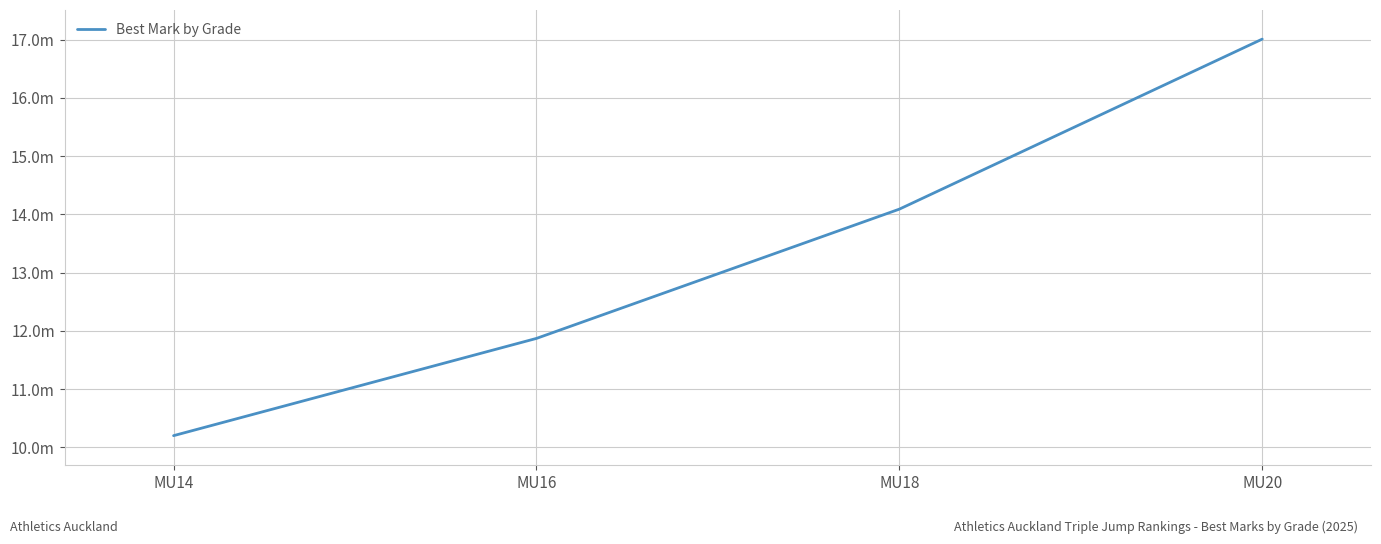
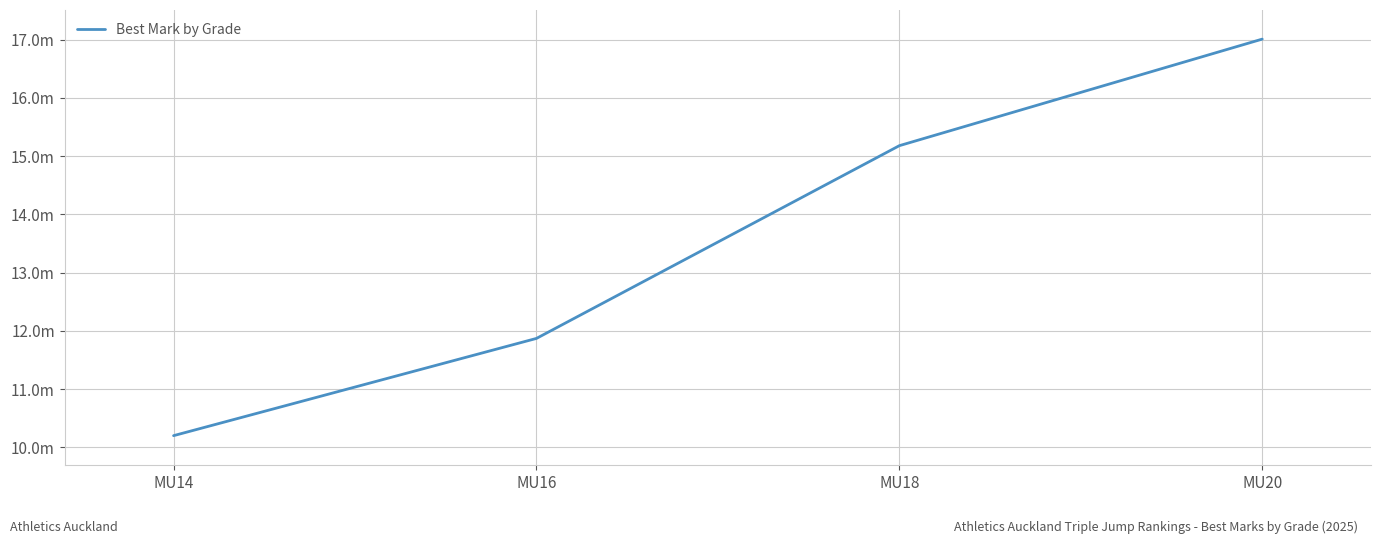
  {
    "MU14": "10.2m",
    "MU16": "11.9m",
-   "MU18": "14.1m",
+   "MU18": "15.2m",
    "MU20": "17.0m"
  }
